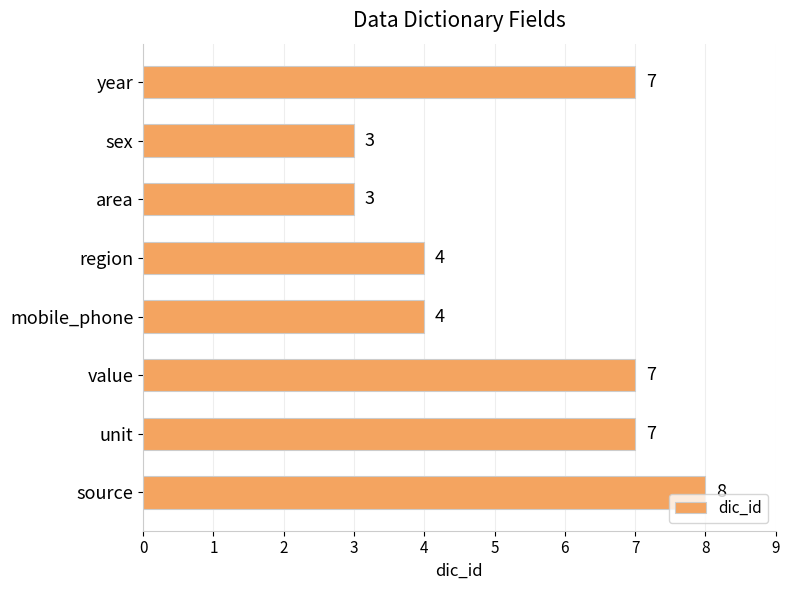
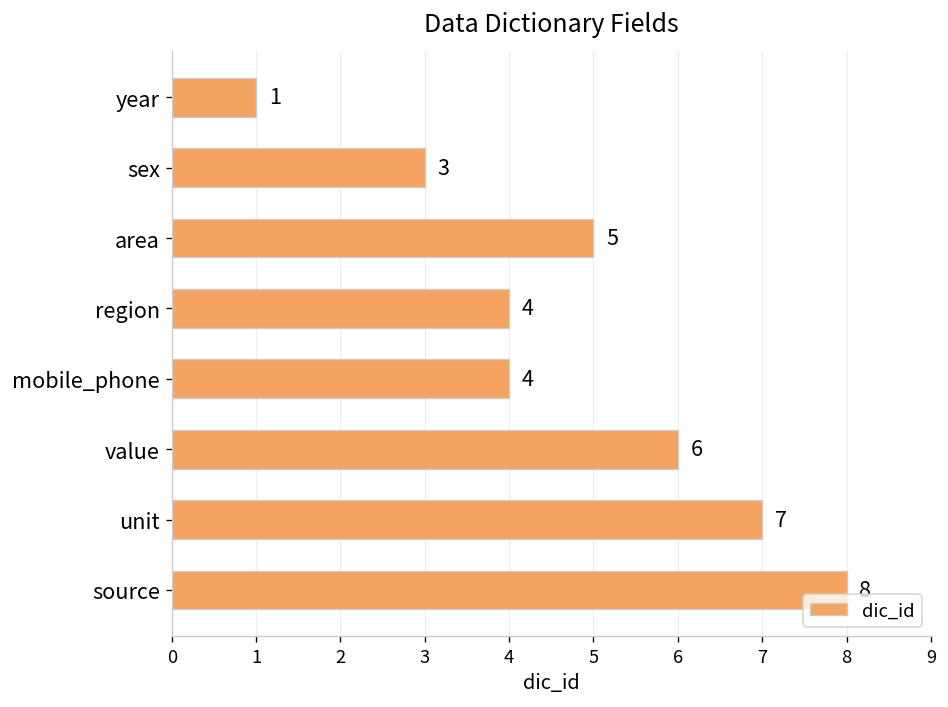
  {
-   "year": 7,
+   "year": 1,
    "sex": 3,
-   "area": 3,
+   "area": 5,
    "region": 4,
    "mobile_phone": 4,
-   "value": 7,
+   "value": 6,
    "unit": 7
  }
